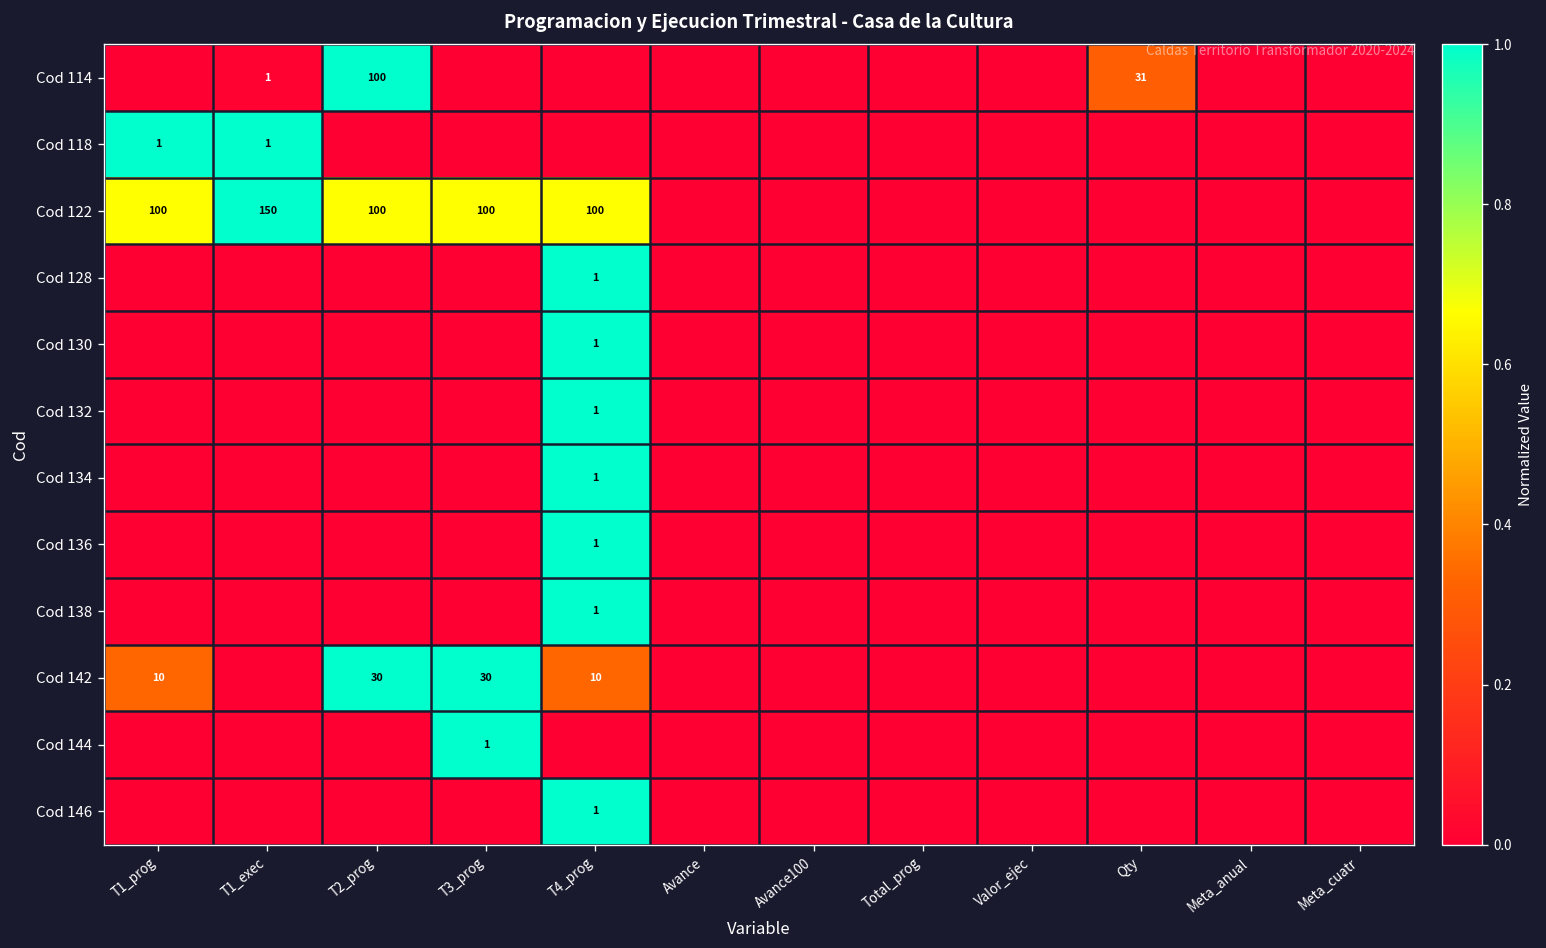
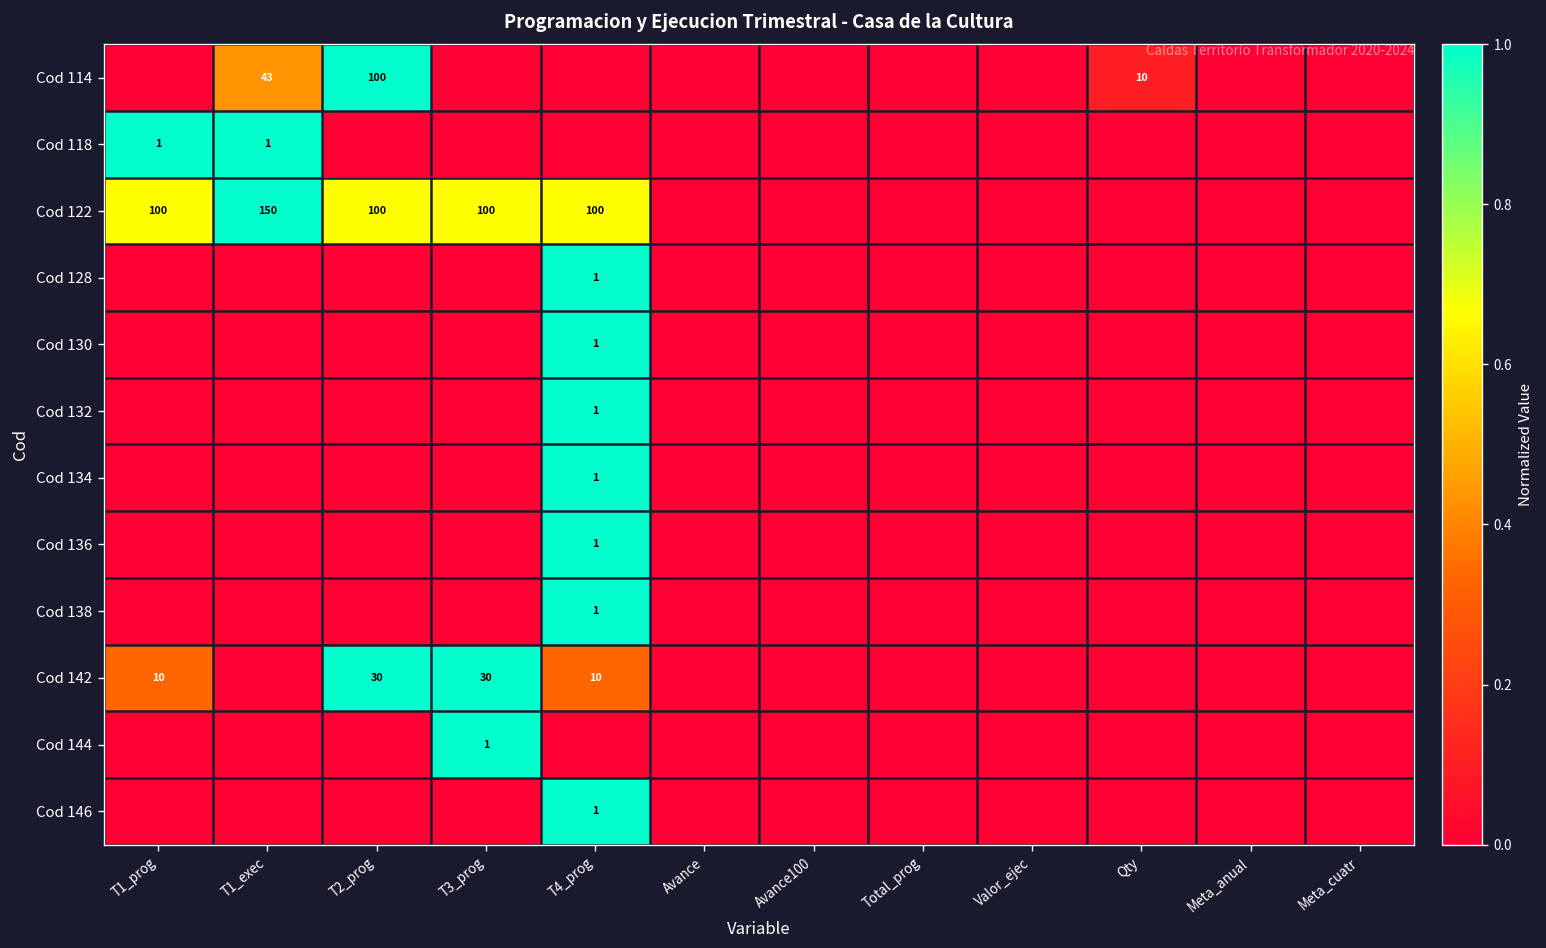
  {
    "Cod 114": {
-     "T1_exec": 1,
+     "T1_exec": 43,
      "T2_prog": 100,
-     "Qty": 31
+     "Qty": 10
    },
    "Cod 118": {
      "T1_prog": 1,
      "T1_exec": 1
    },
    "Cod 122": {
      "T1_prog": 100,
      "T1_exec": 150,
      "T2_prog": 100,
      "T3_prog": 100,
      "T4_prog": 100
    },
    "Cod 128": {
      "T4_prog": 1
    },
    "Cod 130": {
      "T4_prog": 1
    },
    "Cod 132": {
      "T4_prog": 1
    },
    "Cod 134": {
      "T4_prog": 1
    },
    "Cod 136": {
      "T4_prog": 1
    },
    "Cod 138": {
      "T4_prog": 1
    },
    "Cod 142": {
      "T1_prog": 10,
      "T2_prog": 30,
      "T3_prog": 30,
      "T4_prog": 10
    },
    "Cod 144": {
      "T3_prog": 1
    },
    "Cod 146": {
      "T4_prog": 1
    }
  }
